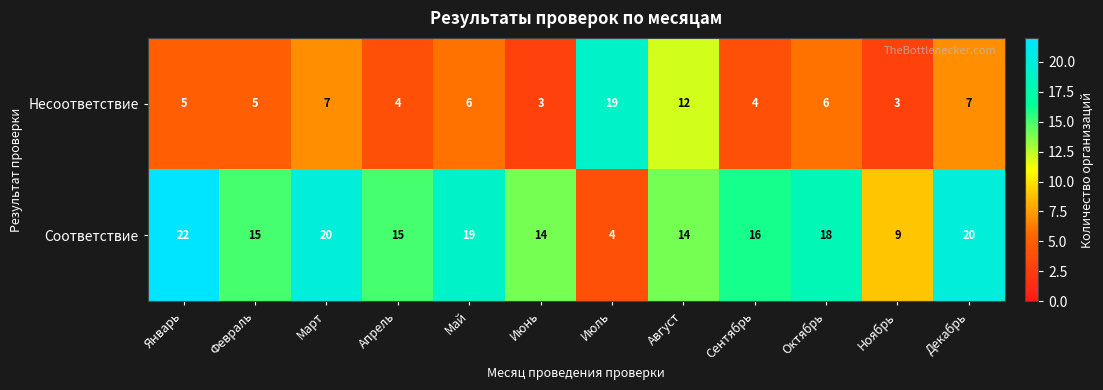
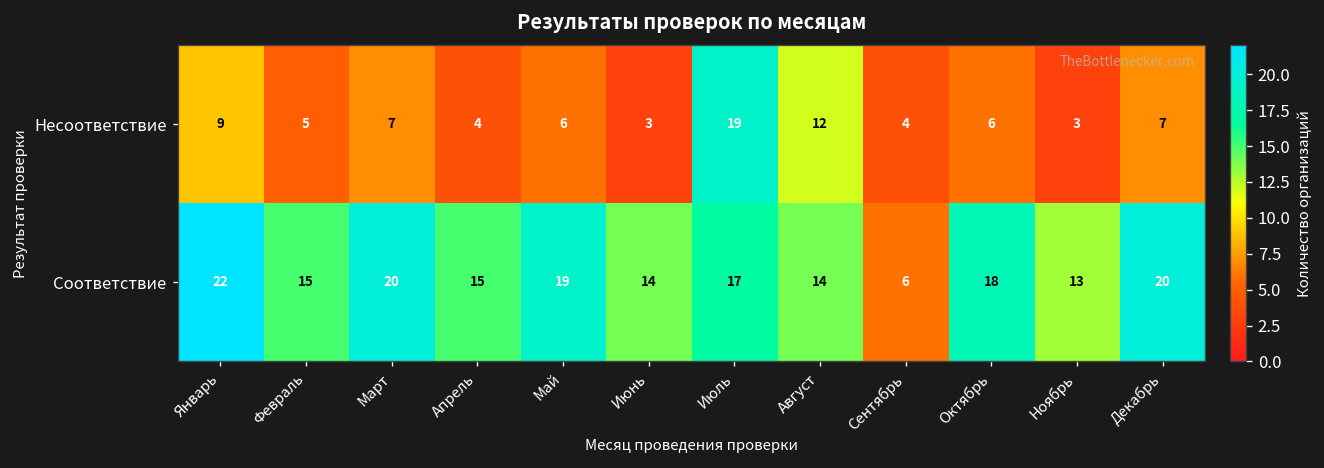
  {
    "Несоответствие": {
-     "Январь": 5,
+     "Январь": 9,
      "Февраль": 5,
      "Март": 7,
      "Апрель": 4,
      "Май": 6,
      "Июнь": 3,
      "Июль": 19,
      "Август": 12,
      "Сентябрь": 4,
      "Октябрь": 6,
      "Ноябрь": 3
    },
    "Соответствие": {
      "Январь": 22,
      "Февраль": 15,
      "Март": 20,
      "Апрель": 15,
      "Май": 19,
      "Июнь": 14,
-     "Июль": 4,
+     "Июль": 17,
      "Август": 14,
-     "Сентябрь": 16,
+     "Сентябрь": 6,
      "Октябрь": 18,
-     "Ноябрь": 9,
+     "Ноябрь": 13,
      "Декабрь": 20
    }
  }
